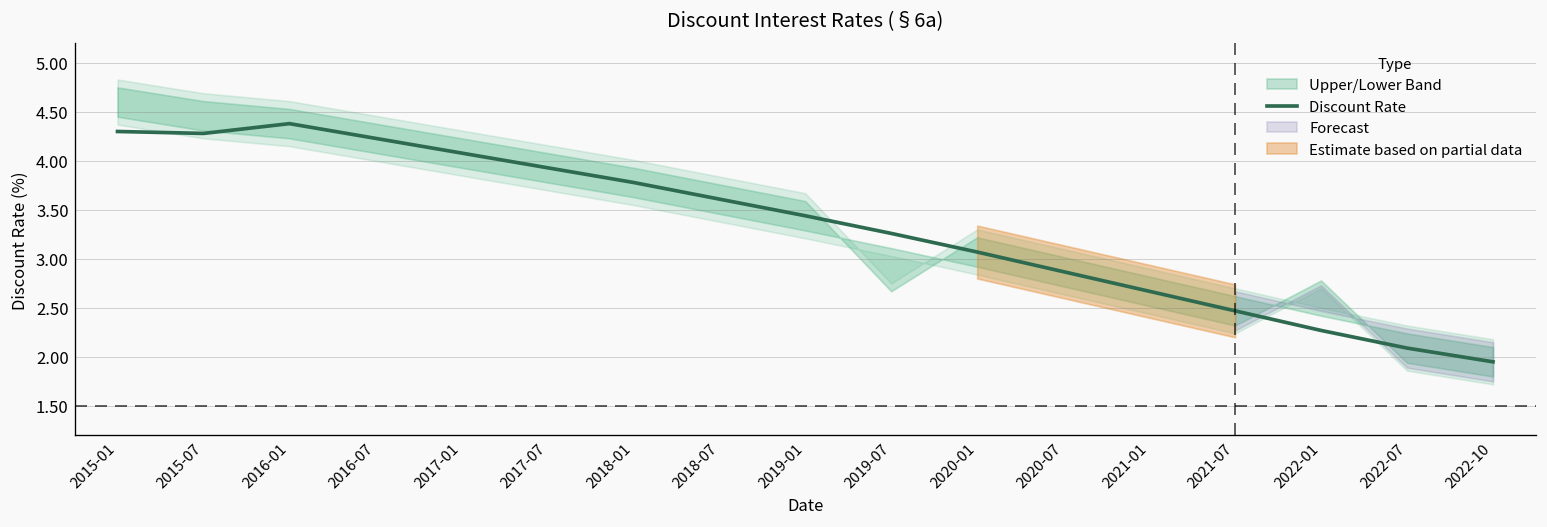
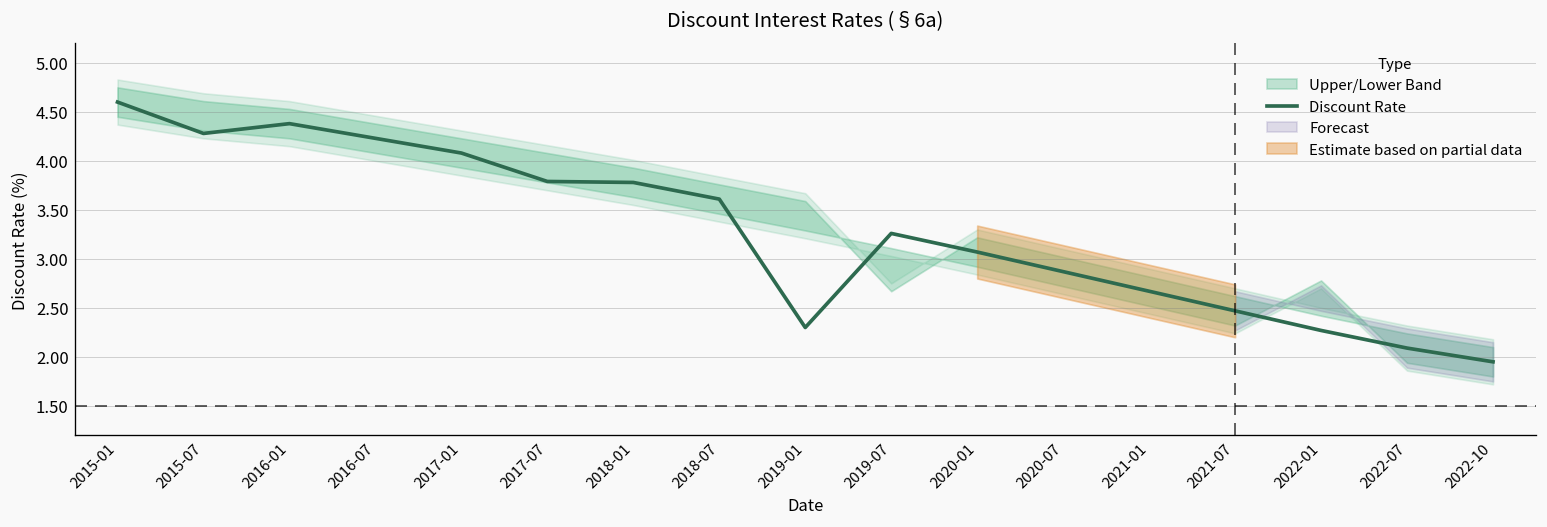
  {
    "Discount Rate": {
-     "2015-01": 4.3,
+     "2015-01": 4.6,
      "2015-07": 4.3,
      "2016-01": 4.4,
      "2016-07": 4.2,
      "2017-01": 4.1,
-     "2017-07": 3.9,
+     "2017-07": 3.8,
      "2018-01": 3.8,
      "2018-07": 3.6,
-     "2019-01": 3.4,
+     "2019-01": 2.3,
      "2019-07": 3.3,
      "2020-01": 3.1,
      "2020-07": 2.9,
      "2021-01": 2.7,
      "2021-07": 2.5,
      "2022-01": 2.3,
      "2022-07": 2.1,
      "2022-10": 2.0
    }
  }
